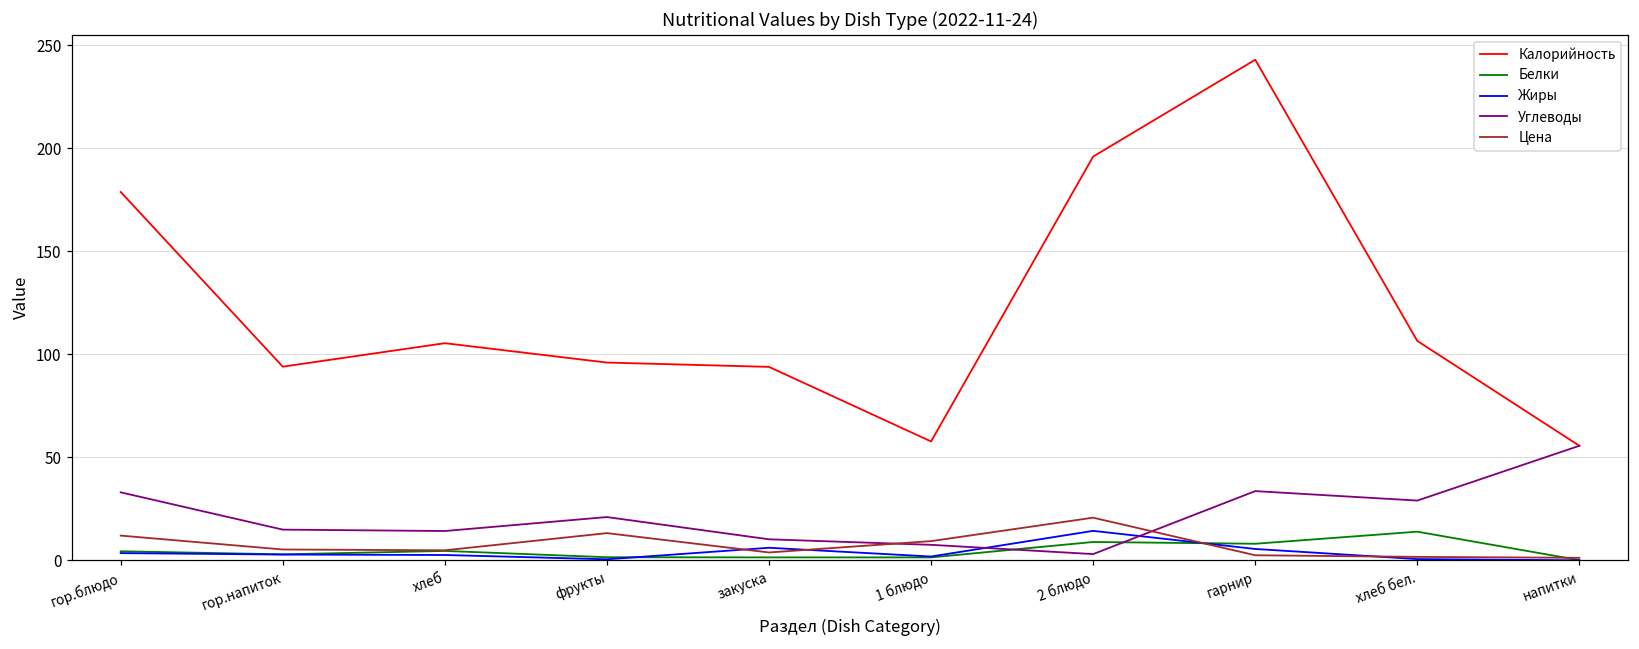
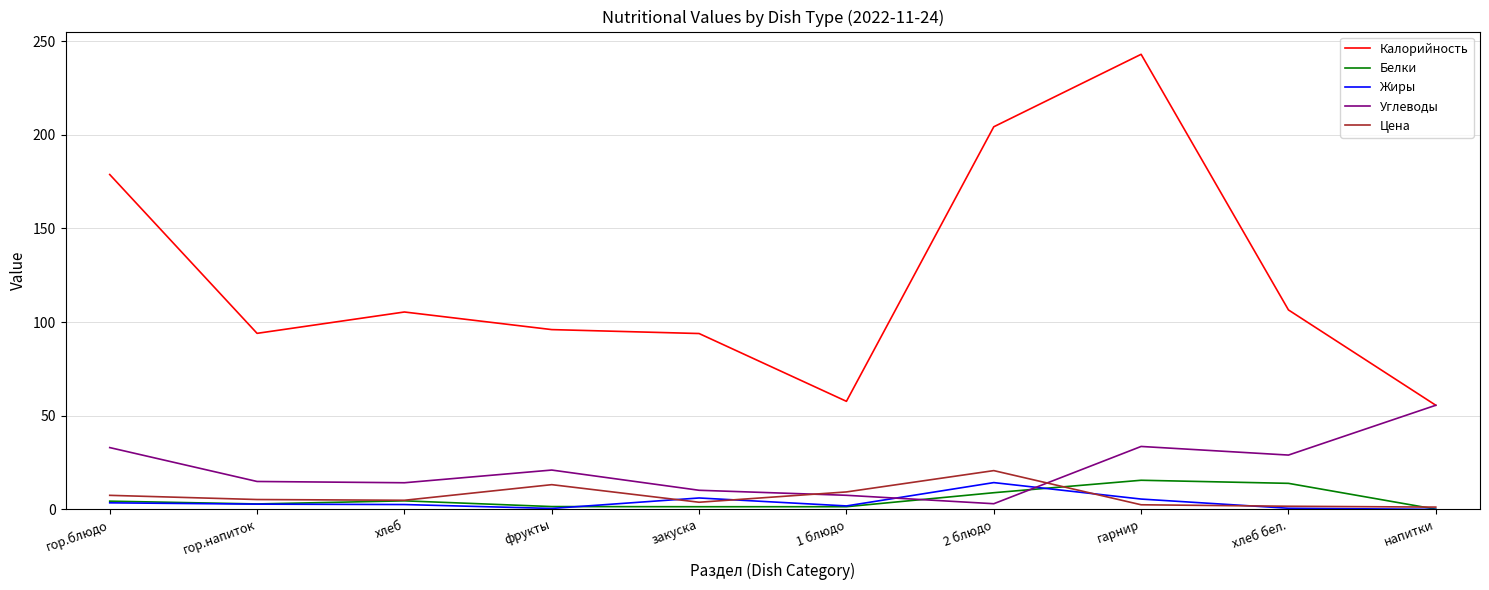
  {
    "Калорийность": {
      "гор.блюдо": 179,
      "гор.напиток": 94,
      "хлеб": 105,
      "фрукты": 96,
      "закуска": 94,
      "1 блюдо": 58,
-     "2 блюдо": 196,
+     "2 блюдо": 204,
      "гарнир": 243,
      "хлеб бел.": 107
    },
    "Белки": {
      "закуска": 1,
      "2 блюдо": 9,
-     "гарнир": 8,
+     "гарнир": 16,
      "хлеб бел.": 14
    },
    "Жиры": {
      "хлеб": 3,
      "закуска": 6,
      "2 блюдо": 14,
      "гарнир": 6
    },
    "Углеводы": {
      "гор.блюдо": 33,
      "гор.напиток": 15,
      "хлеб": 14,
      "фрукты": 21,
      "закуска": 10,
      "1 блюдо": 8,
      "2 блюдо": 3,
      "гарнир": 34,
      "хлеб бел.": 29
    },
    "Цена": {
-     "гор.блюдо": 12,
+     "гор.блюдо": 8,
      "гор.напиток": 5,
      "фрукты": 13,
      "закуска": 4,
      "1 блюдо": 9,
      "2 блюдо": 21,
      "гарнир": 2
    }
  }
